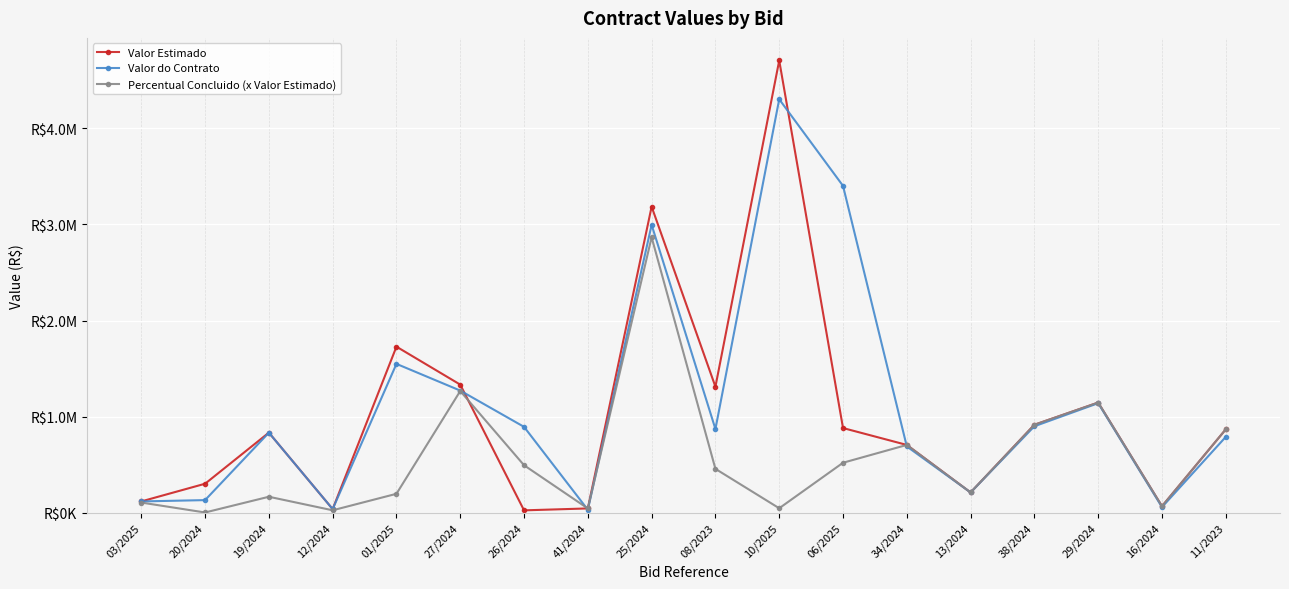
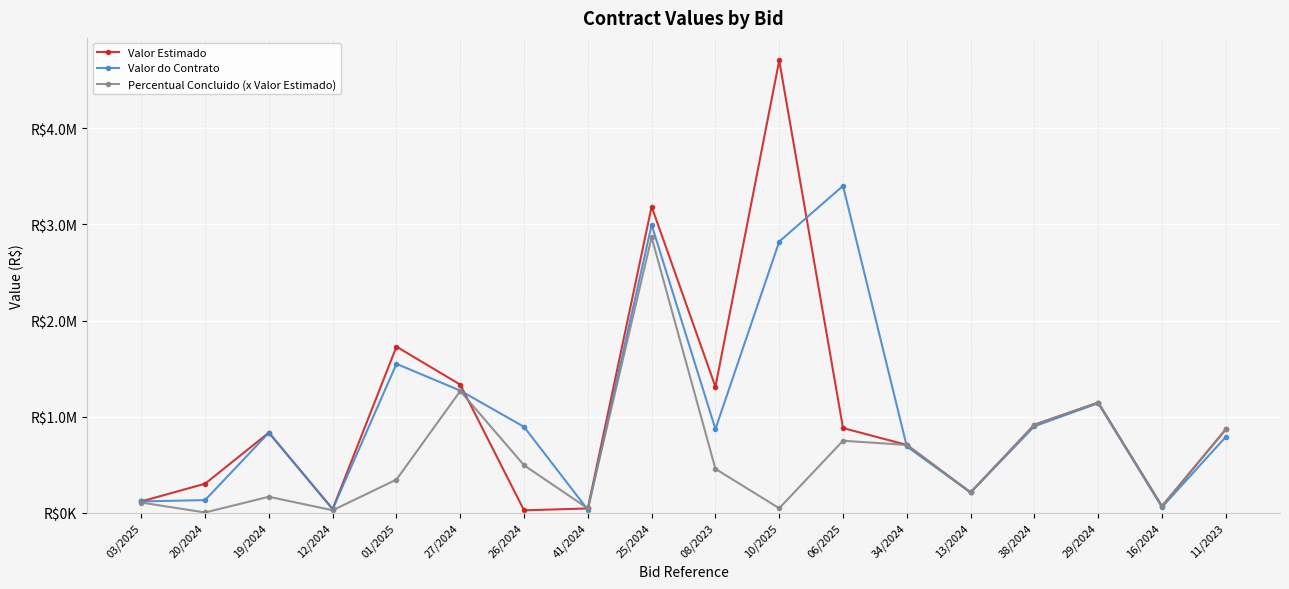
  {
    "Valor Estimado": {
      "20/2024": "R$300000",
      "01/2025": "R$1700000",
      "27/2024": "R$1300000",
      "26/2024": "R$0",
      "25/2024": "R$3200000",
      "08/2023": "R$1300000",
      "10/2025": "R$4700000",
      "06/2025": "R$900000"
    },
    "Valor do Contrato": {
      "20/2024": "R$100000",
      "01/2025": "R$1500000",
      "26/2024": "R$900000",
      "25/2024": "R$3000000",
      "08/2023": "R$900000",
-     "10/2025": "R$4300000",
+     "10/2025": "R$2800000",
      "06/2025": "R$3400000",
      "11/2023": "R$800000"
    },
    "Percentual Concluido (x Valor Estimado)": {
      "20/2024": "R$0",
      "19/2024": "R$200000",
-     "01/2025": "R$200000",
+     "01/2025": "R$300000",
      "26/2024": "R$500000",
      "25/2024": "R$2900000",
      "08/2023": "R$500000",
      "10/2025": "R$0",
-     "06/2025": "R$500000"
+     "06/2025": "R$700000"
    }
  }
